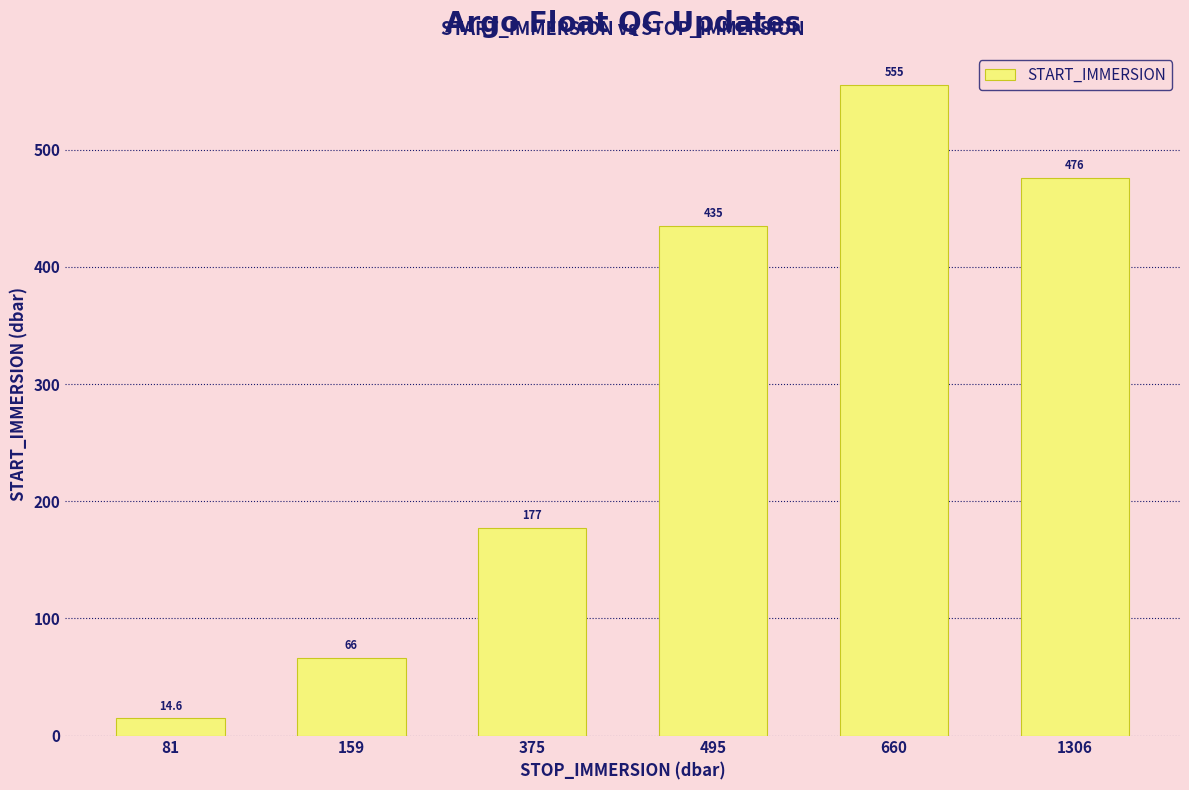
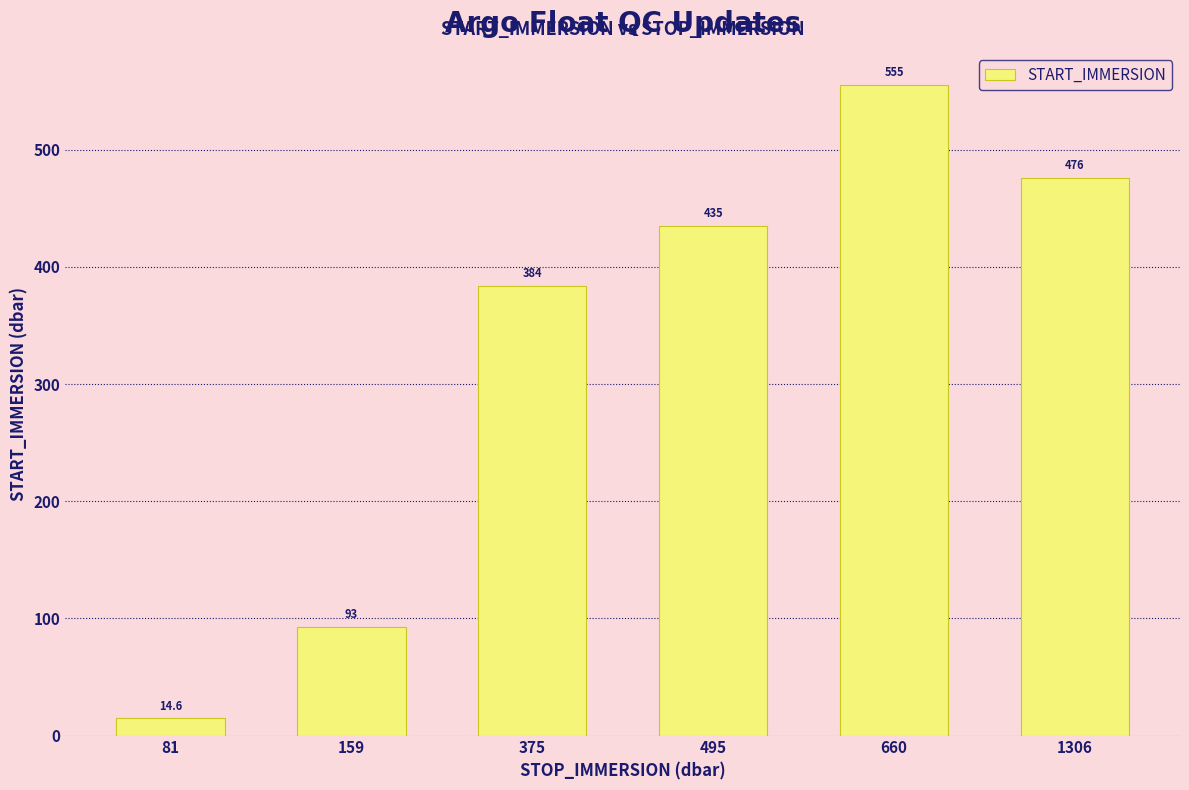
  {
    "81": 14.6,
-   "159": 66,
-   "375": 177,
+   "159": 93,
+   "375": 384,
    "495": 435,
    "660": 555,
    "1306": 476
  }
